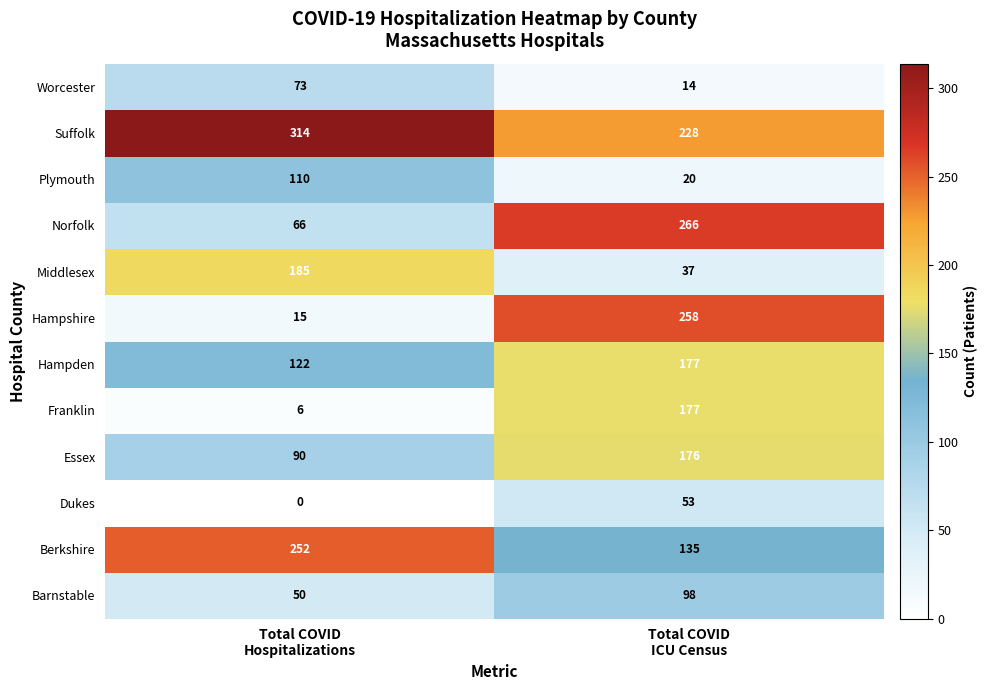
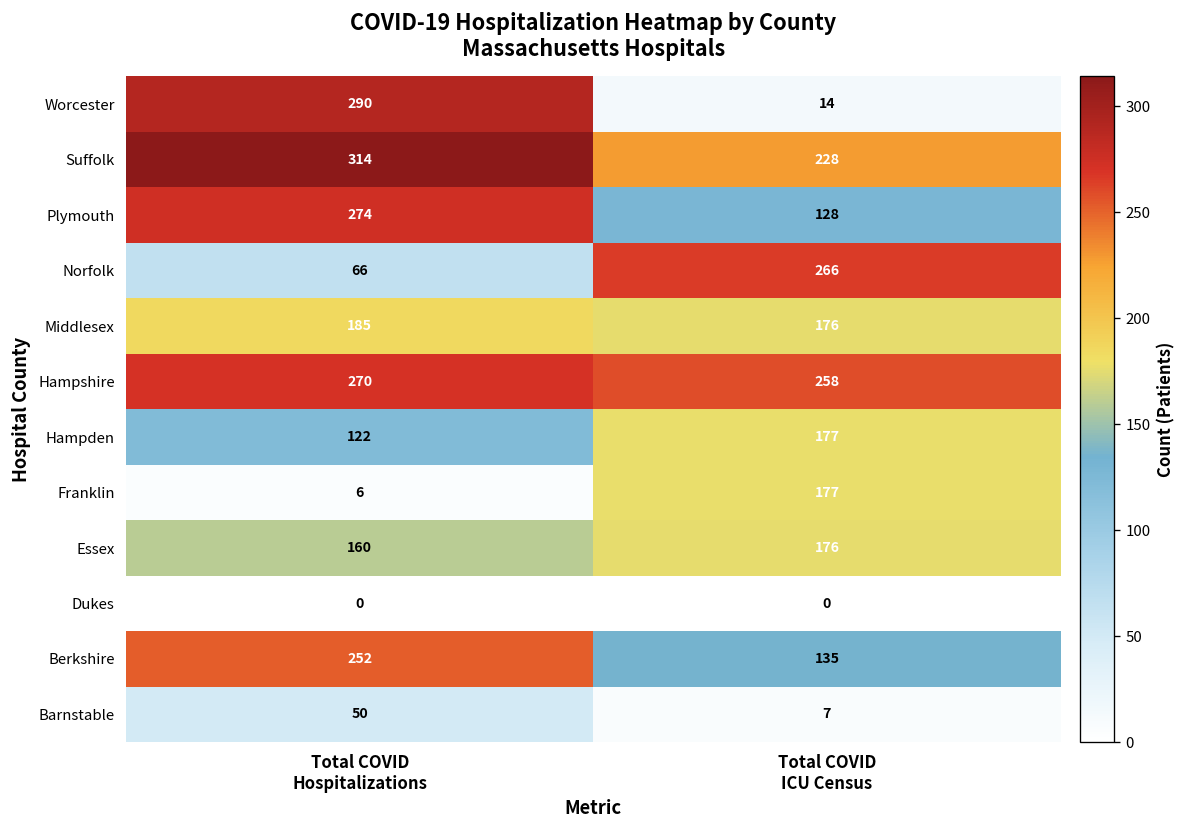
  {
    "Worcester": {
-     "Total COVID Hospitalizations": 73,
+     "Total COVID Hospitalizations": 290,
      "Total COVID ICU Census": 14
    },
    "Suffolk": {
      "Total COVID Hospitalizations": 314,
      "Total COVID ICU Census": 228
    },
    "Plymouth": {
-     "Total COVID Hospitalizations": 110,
-     "Total COVID ICU Census": 20
+     "Total COVID Hospitalizations": 274,
+     "Total COVID ICU Census": 128
    },
    "Norfolk": {
      "Total COVID Hospitalizations": 66,
      "Total COVID ICU Census": 266
    },
    "Middlesex": {
      "Total COVID Hospitalizations": 185,
-     "Total COVID ICU Census": 37
+     "Total COVID ICU Census": 176
    },
    "Hampshire": {
-     "Total COVID Hospitalizations": 15,
+     "Total COVID Hospitalizations": 270,
      "Total COVID ICU Census": 258
    },
    "Hampden": {
      "Total COVID Hospitalizations": 122,
      "Total COVID ICU Census": 177
    },
    "Franklin": {
      "Total COVID Hospitalizations": 6,
      "Total COVID ICU Census": 177
    },
    "Essex": {
-     "Total COVID Hospitalizations": 90,
+     "Total COVID Hospitalizations": 160,
      "Total COVID ICU Census": 176
    },
    "Dukes": {
      "Total COVID Hospitalizations": 0,
-     "Total COVID ICU Census": 53
+     "Total COVID ICU Census": 0
    },
    "Berkshire": {
      "Total COVID Hospitalizations": 252,
      "Total COVID ICU Census": 135
    },
    "Barnstable": {
      "Total COVID Hospitalizations": 50,
-     "Total COVID ICU Census": 98
+     "Total COVID ICU Census": 7
    }
  }
